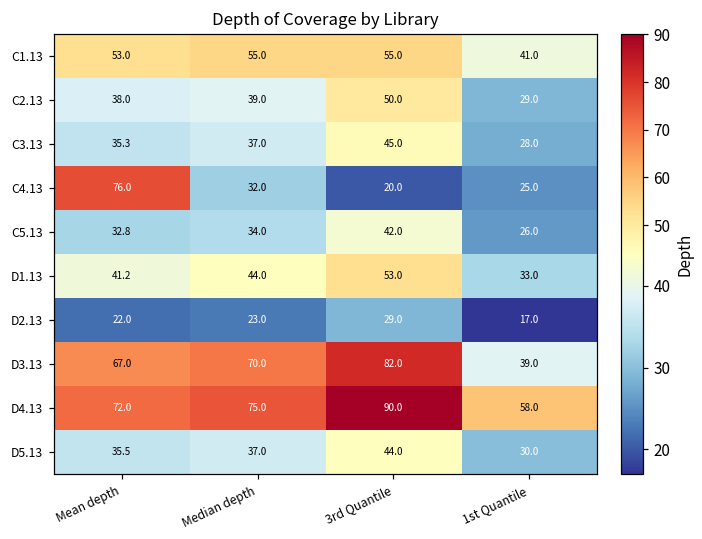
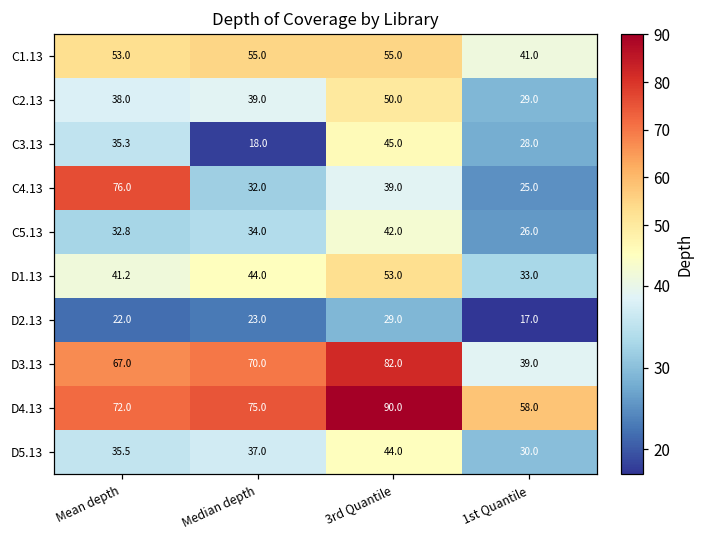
  {
    "C1.13": {
      "Mean depth": 53.0,
      "Median depth": 55.0,
      "3rd Quantile": 55.0,
      "1st Quantile": 41.0
    },
    "C2.13": {
      "Mean depth": 38.0,
      "Median depth": 39.0,
      "3rd Quantile": 50.0,
      "1st Quantile": 29.0
    },
    "C3.13": {
      "Mean depth": 35.3,
-     "Median depth": 37.0,
+     "Median depth": 18.0,
      "3rd Quantile": 45.0,
      "1st Quantile": 28.0
    },
    "C4.13": {
      "Mean depth": 76.0,
      "Median depth": 32.0,
-     "3rd Quantile": 20.0,
+     "3rd Quantile": 39.0,
      "1st Quantile": 25.0
    },
    "C5.13": {
      "Mean depth": 32.8,
      "Median depth": 34.0,
      "3rd Quantile": 42.0,
      "1st Quantile": 26.0
    },
    "D1.13": {
      "Mean depth": 41.2,
      "Median depth": 44.0,
      "3rd Quantile": 53.0,
      "1st Quantile": 33.0
    },
    "D2.13": {
      "Mean depth": 22.0,
      "Median depth": 23.0,
      "3rd Quantile": 29.0,
      "1st Quantile": 17.0
    },
    "D3.13": {
      "Mean depth": 67.0,
      "Median depth": 70.0,
      "3rd Quantile": 82.0,
      "1st Quantile": 39.0
    },
    "D4.13": {
      "Mean depth": 72.0,
      "Median depth": 75.0,
      "3rd Quantile": 90.0,
      "1st Quantile": 58.0
    },
    "D5.13": {
      "Mean depth": 35.5,
      "Median depth": 37.0,
      "3rd Quantile": 44.0,
      "1st Quantile": 30.0
    }
  }
